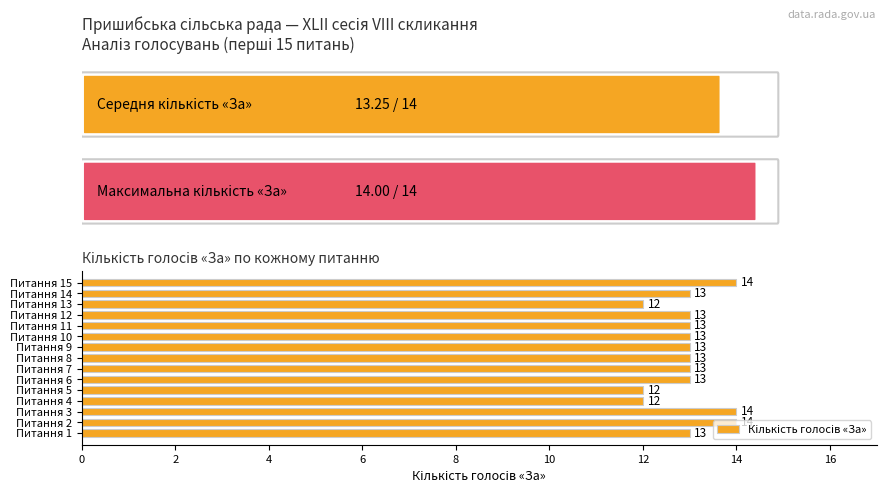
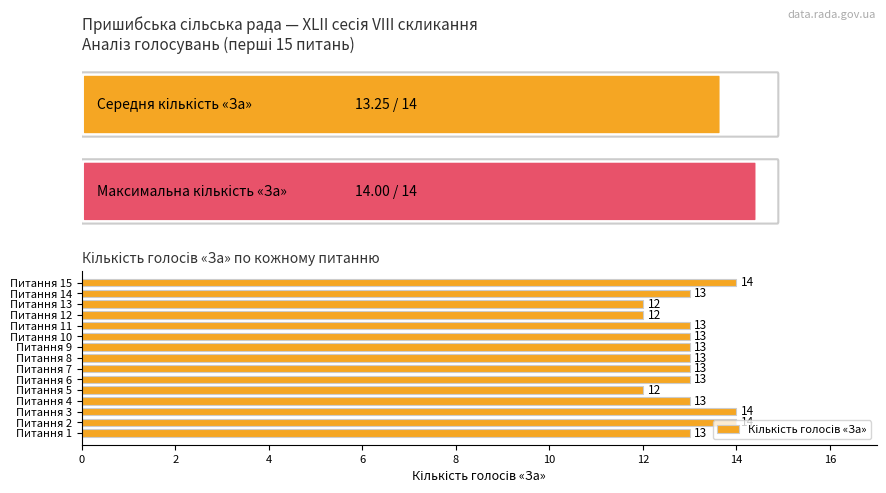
  {
    "Питання 15": 14,
    "Питання 14": 13,
-   "Питання 12": 13,
+   "Питання 12": 12,
    "Питання 5": 12,
-   "Питання 4": 12,
+   "Питання 4": 13,
    "Питання 1": 13
  }
